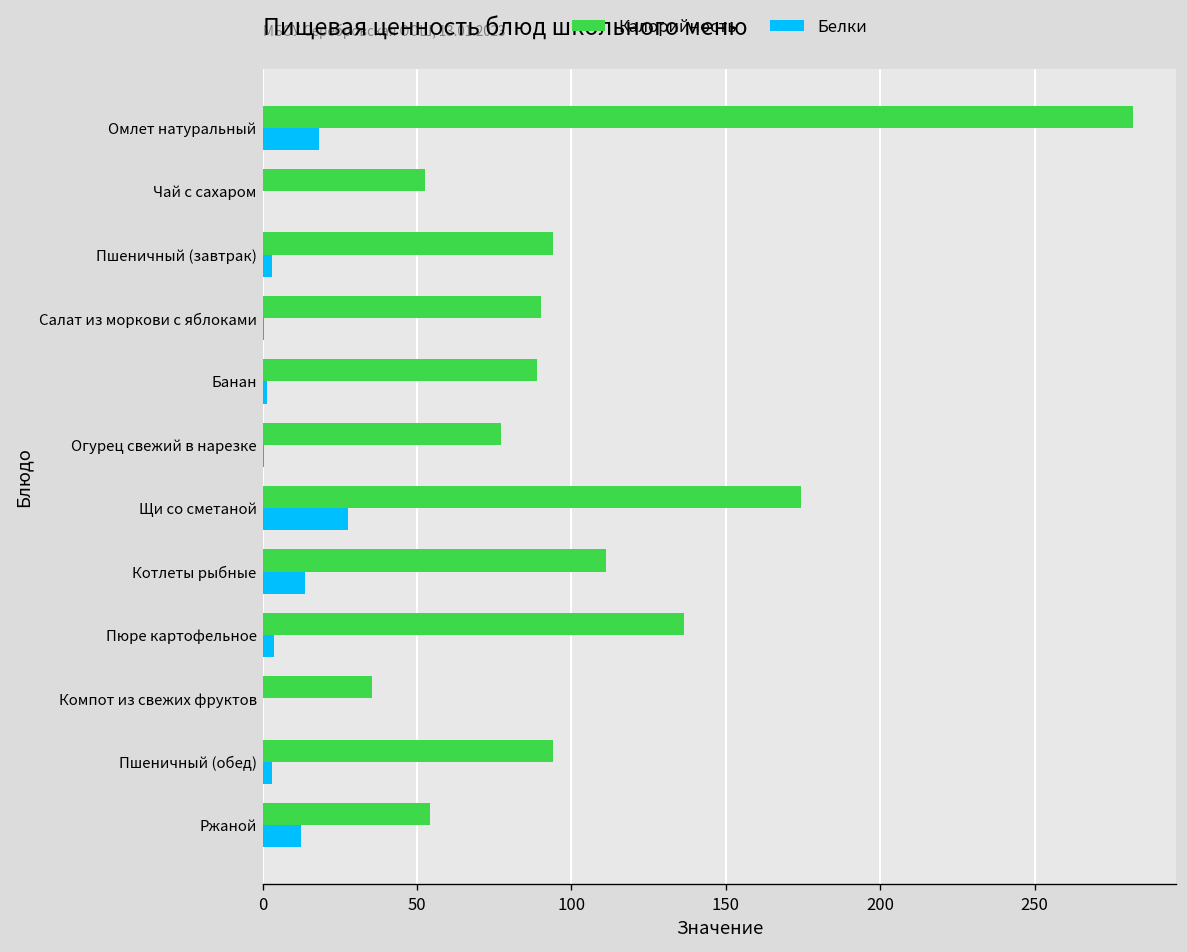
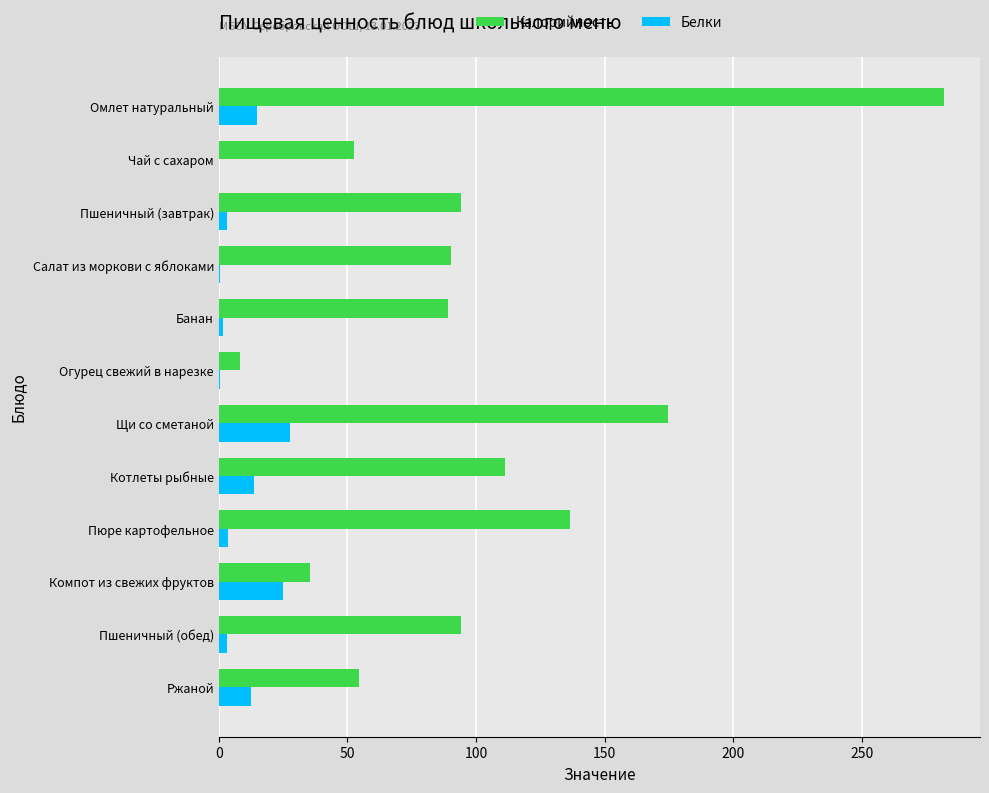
  {
    "Калорийность": {
      "Омлет натуральный": 282,
      "Чай с сахаром": 53,
      "Пшеничный (завтрак)": 94,
      "Салат из моркови с яблоками": 90,
      "Банан": 89,
-     "Огурец свежий в нарезке": 77,
+     "Огурец свежий в нарезке": 8,
      "Щи со сметаной": 174,
      "Котлеты рыбные": 111,
      "Пюре картофельное": 136,
      "Компот из свежих фруктов": 35,
      "Пшеничный (обед)": 94,
      "Ржаной": 54
    },
    "Белки": {
-     "Омлет натуральный": 18,
+     "Омлет натуральный": 15,
      "Пшеничный (завтрак)": 3,
      "Банан": 2,
      "Щи со сметаной": 28,
      "Котлеты рыбные": 14,
      "Пюре картофельное": 4,
-     "Компот из свежих фруктов": 0,
+     "Компот из свежих фруктов": 25,
      "Пшеничный (обед)": 3,
      "Ржаной": 12
    }
  }
